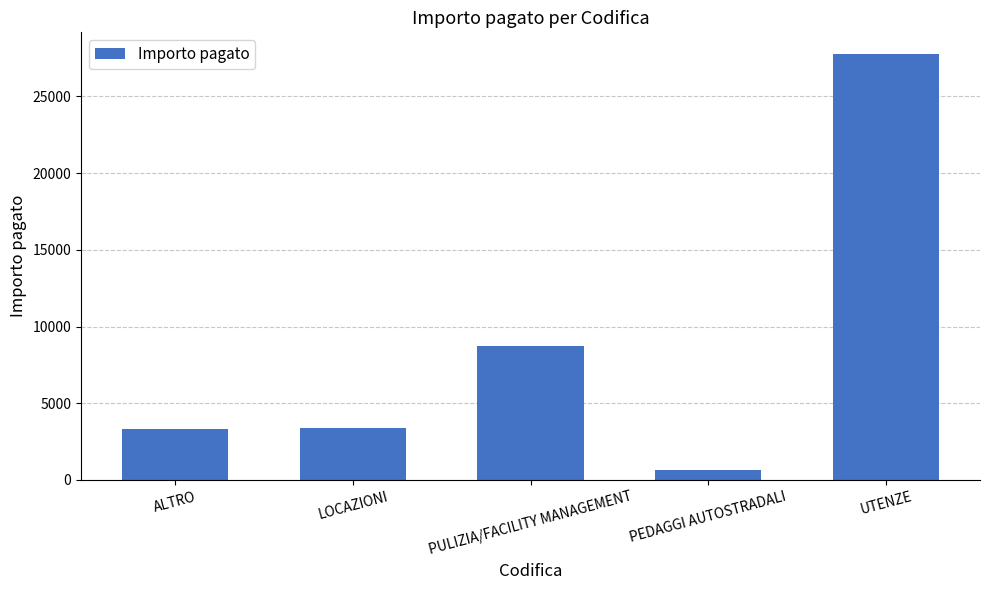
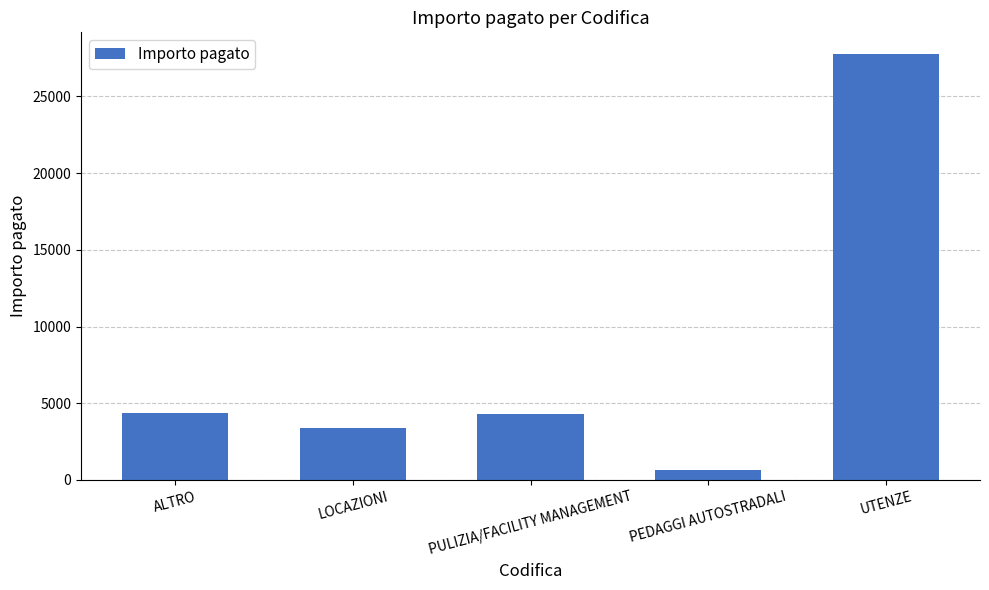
  {
-   "ALTRO": 3400,
+   "ALTRO": 4300,
    "LOCAZIONI": 3400,
-   "PULIZIA/FACILITY MANAGEMENT": 8800,
+   "PULIZIA/FACILITY MANAGEMENT": 4300,
    "PEDAGGI AUTOSTRADALI": 700,
    "UTENZE": 27800
  }
